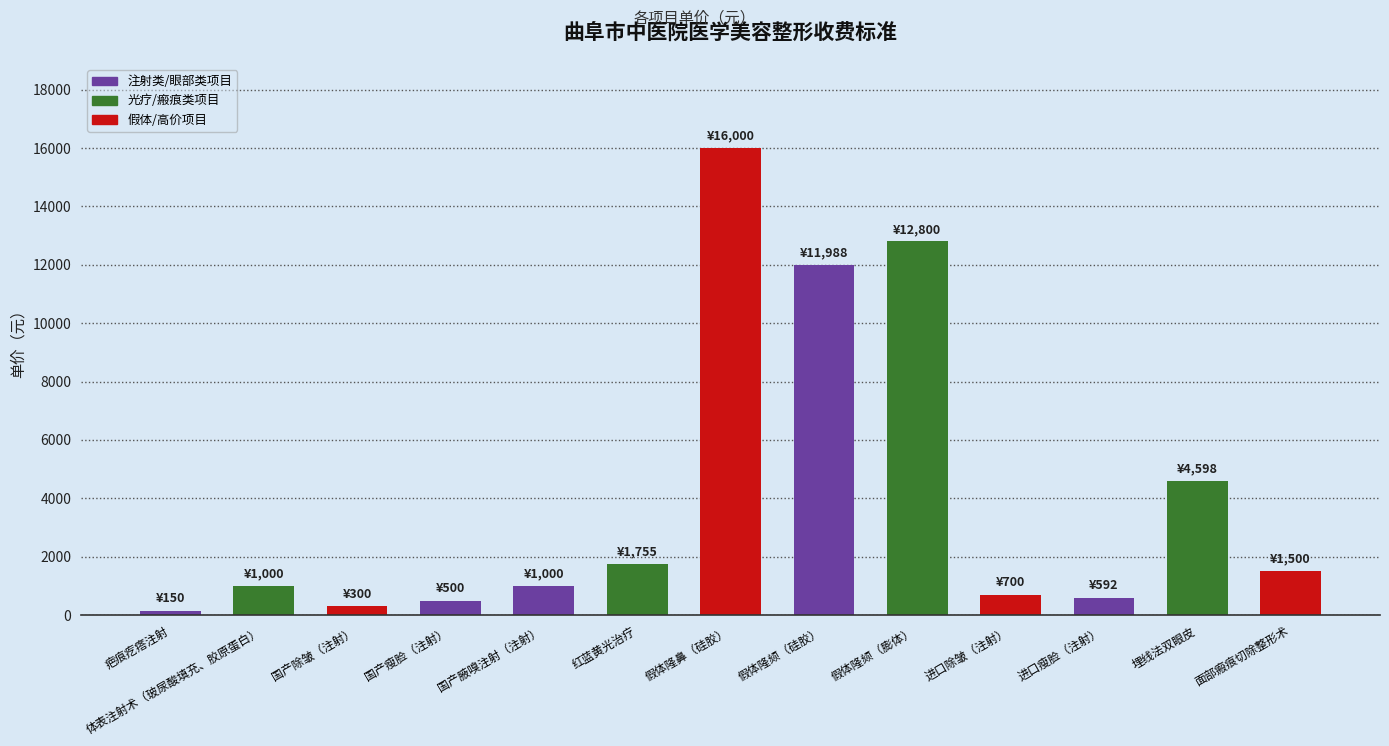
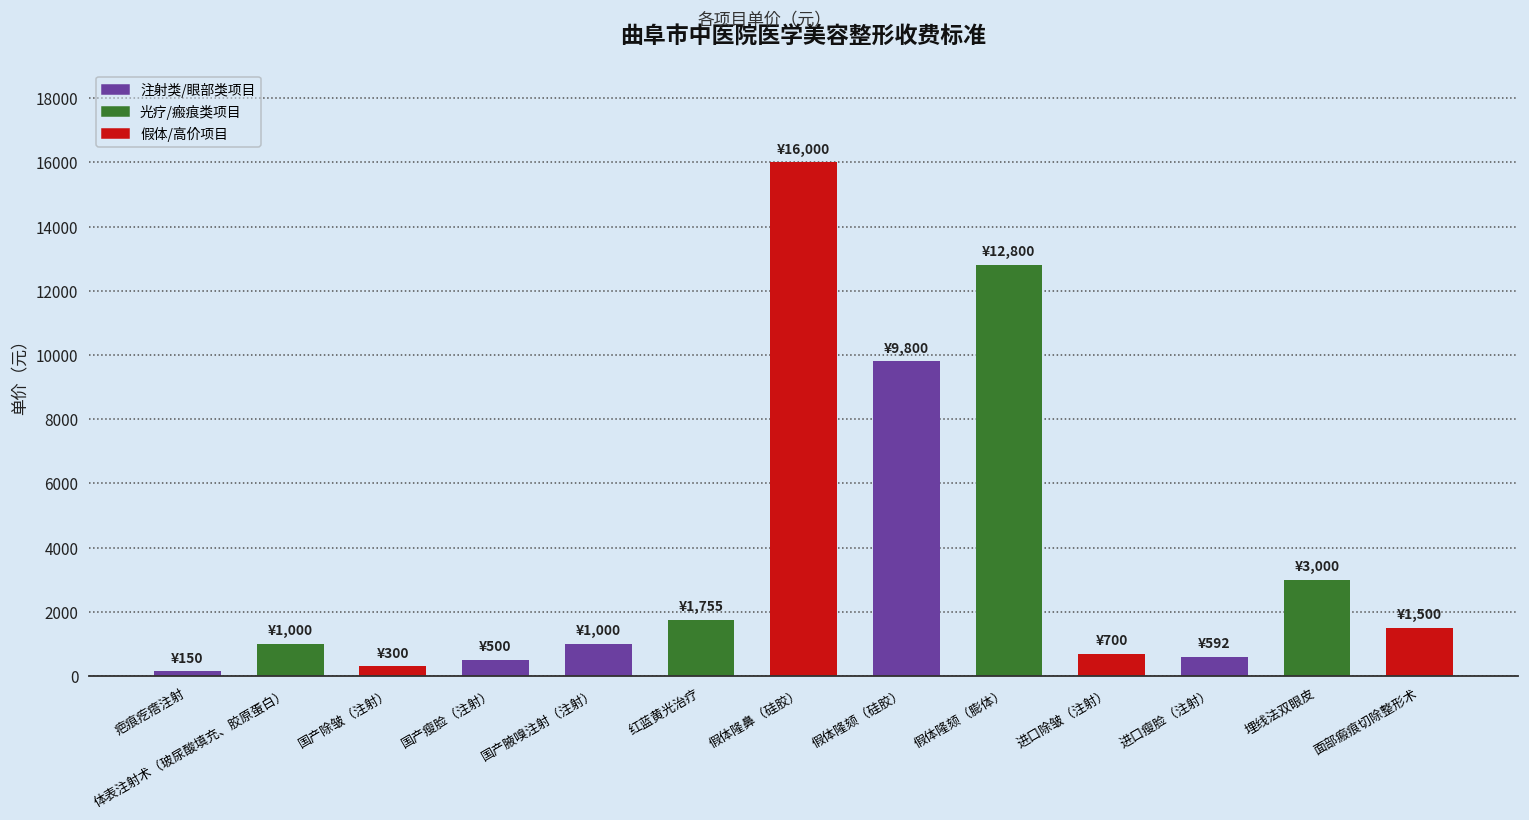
  {
    "疤痕疙瘩注射": "¥150",
    "体表注射术（玻尿酸填充、胶原蛋白）": "¥1,000",
    "国产除皱（注射）": "¥300",
    "国产瘦脸（注射）": "¥500",
    "国产腋嗅注射（注射）": "¥1,000",
    "红蓝黄光治疗": "¥1,755",
    "假体隆鼻（硅胶）": "¥16,000",
-   "假体隆颏（硅胶）": "¥11,988",
+   "假体隆颏（硅胶）": "¥9,800",
    "假体隆颏（膨体）": "¥12,800",
    "进口除皱（注射）": "¥700",
    "进口瘦脸（注射）": "¥592",
-   "埋线法双眼皮": "¥4,598",
+   "埋线法双眼皮": "¥3,000",
    "面部瘢痕切除整形术": "¥1,500"
  }
